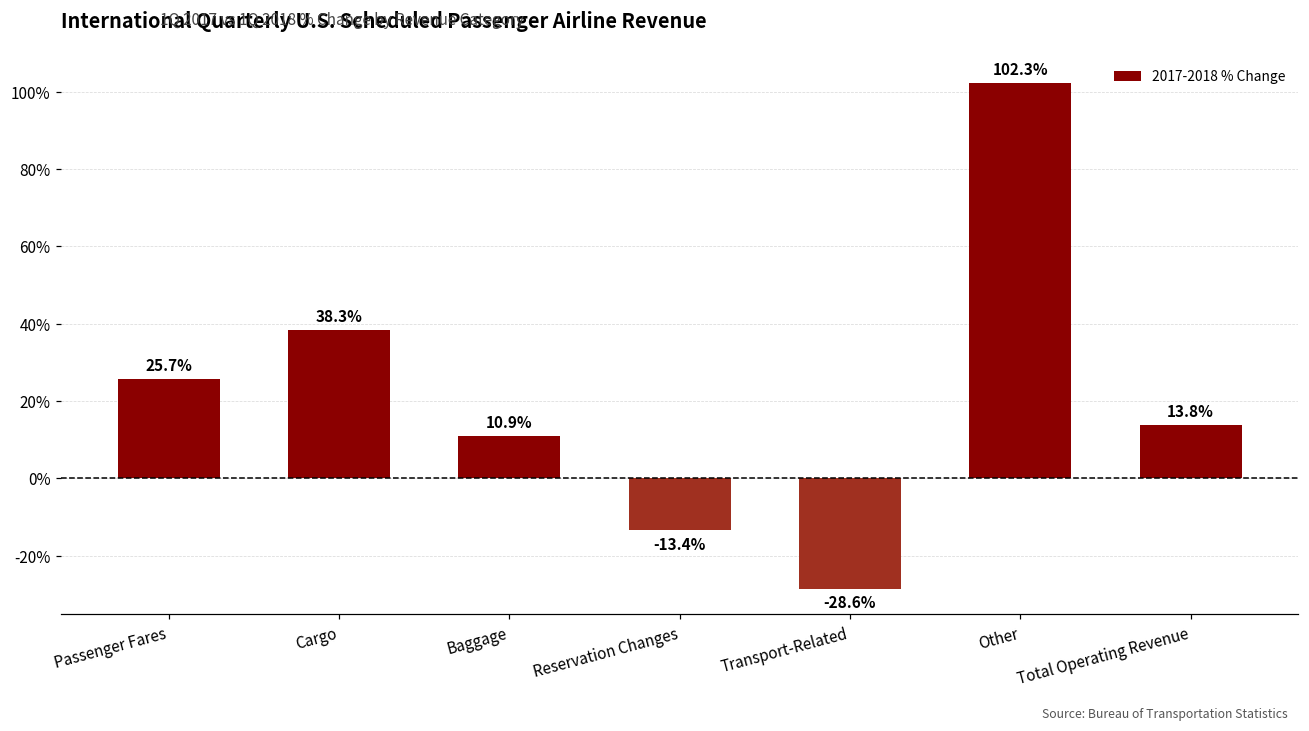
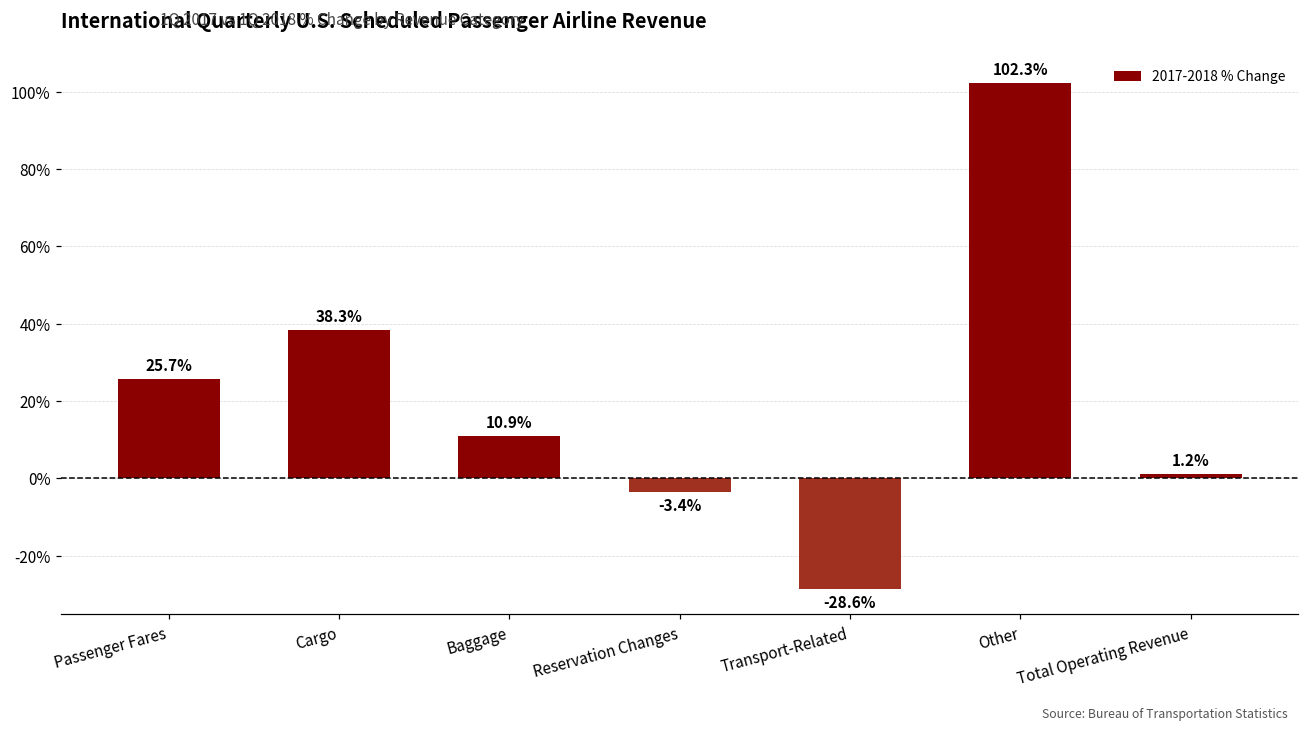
  {
    "Passenger Fares": "25.7%",
    "Cargo": "38.3%",
    "Baggage": "10.9%",
-   "Reservation Changes": "-13.4%",
+   "Reservation Changes": "-3.4%",
    "Transport-Related": "-28.6%",
    "Other": "102.3%",
-   "Total Operating Revenue": "13.8%"
+   "Total Operating Revenue": "1.2%"
  }
